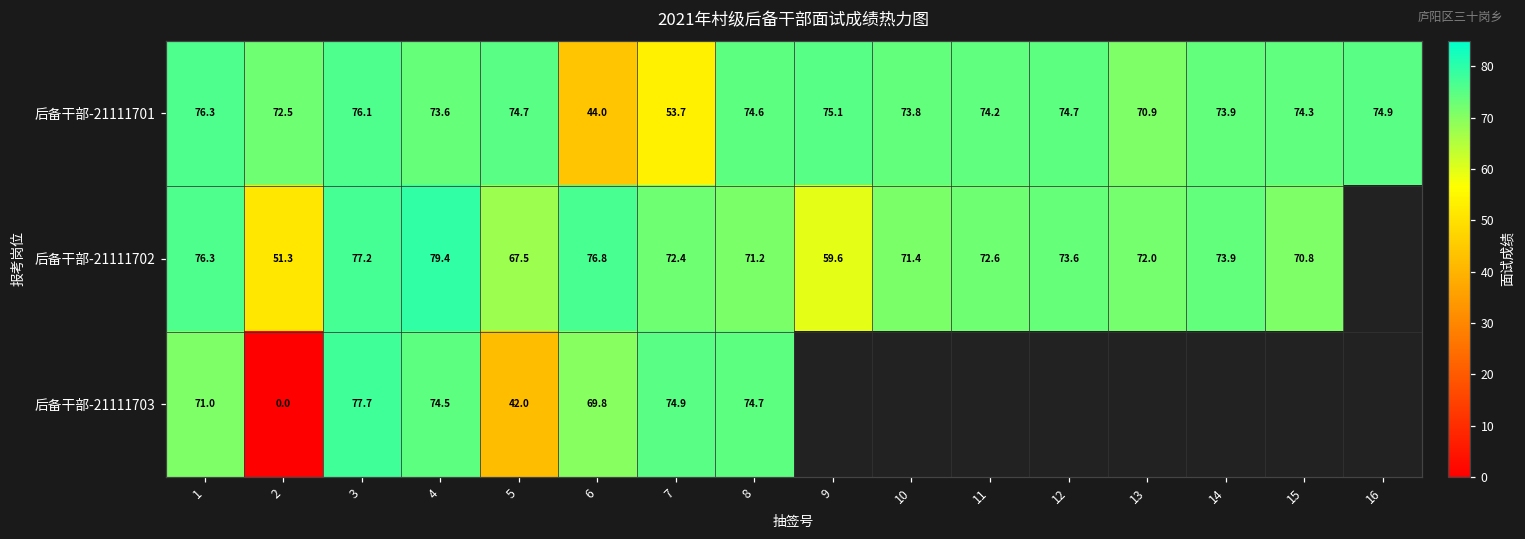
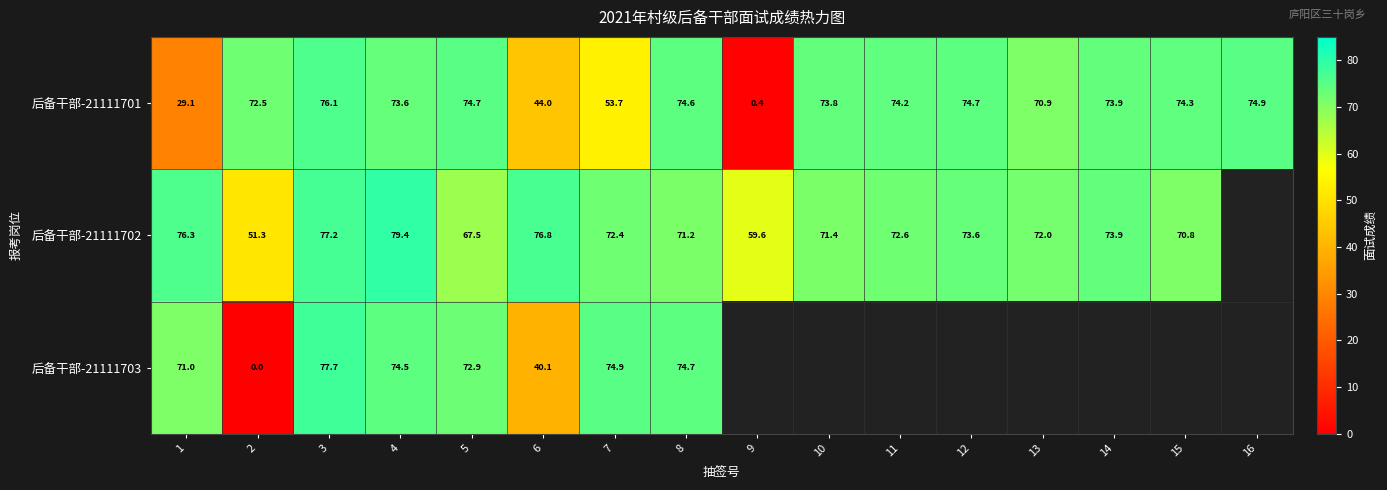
  {
    "后备干部-21111701": {
-     "1": 76.3,
+     "1": 29.1,
      "2": 72.5,
      "3": 76.1,
      "4": 73.6,
      "5": 74.7,
      "6": 44.0,
      "7": 53.7,
      "8": 74.6,
-     "9": 75.1,
+     "9": 0.4,
      "10": 73.8,
      "11": 74.2,
      "12": 74.7,
      "13": 70.9,
      "14": 73.9,
      "15": 74.3,
      "16": 74.9
    },
    "后备干部-21111702": {
      "1": 76.3,
      "2": 51.3,
      "3": 77.2,
      "4": 79.4,
      "5": 67.5,
      "6": 76.8,
      "7": 72.4,
      "8": 71.2,
      "9": 59.6,
      "10": 71.4,
      "11": 72.6,
      "12": 73.6,
      "13": 72.0,
      "14": 73.9,
      "15": 70.8
    },
    "后备干部-21111703": {
      "1": 71.0,
      "2": 0.0,
      "3": 77.7,
      "4": 74.5,
-     "5": 42.0,
-     "6": 69.8,
+     "5": 72.9,
+     "6": 40.1,
      "7": 74.9,
      "8": 74.7
    }
  }
